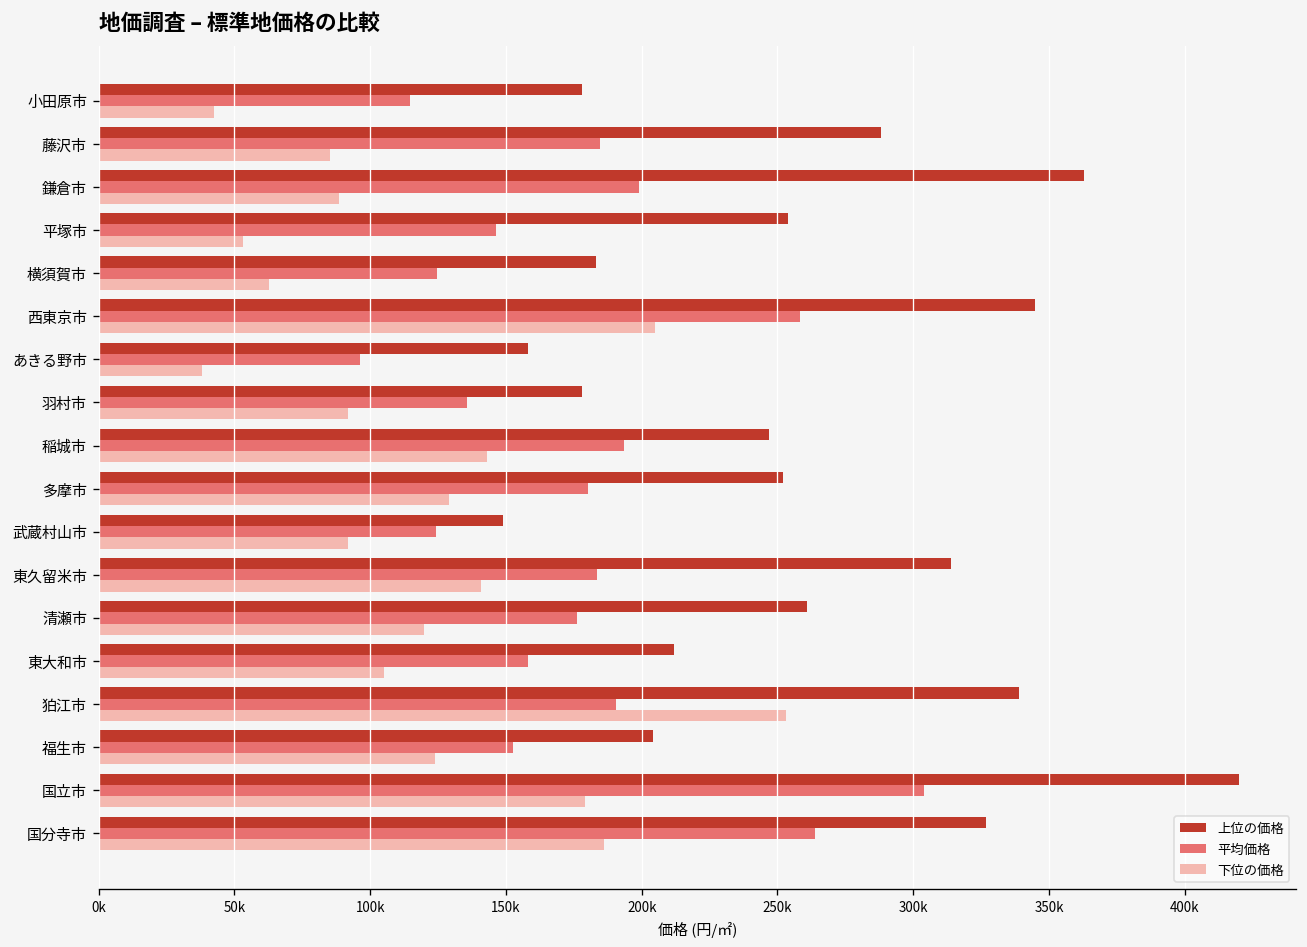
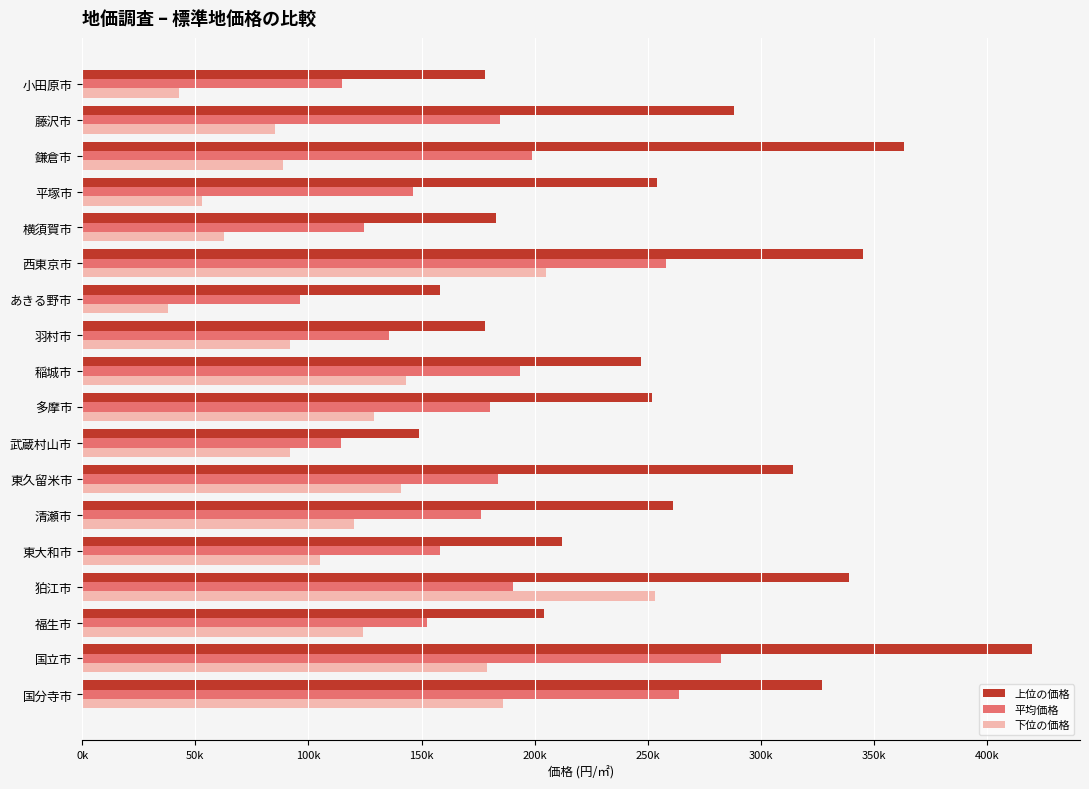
  {
    "上位の価格": {
      "小田原市": 178000,
      "藤沢市": 288000,
      "鎌倉市": 363000,
      "平塚市": 254000,
      "横須賀市": 183000,
      "西東京市": 345000,
      "あきる野市": 158000,
      "羽村市": 178000,
      "稲城市": 247000,
      "多摩市": 252000,
      "武蔵村山市": 149000,
      "東久留米市": 314000,
      "清瀬市": 261000,
      "東大和市": 212000,
      "狛江市": 339000,
      "福生市": 204000,
      "国立市": 420000,
      "国分寺市": 327000
    },
    "平均価格": {
      "小田原市": 115000,
      "藤沢市": 185000,
      "鎌倉市": 199000,
      "平塚市": 146000,
      "横須賀市": 125000,
      "西東京市": 258000,
      "あきる野市": 96000,
      "羽村市": 136000,
      "稲城市": 194000,
      "多摩市": 180000,
-     "武蔵村山市": 124000,
+     "武蔵村山市": 114000,
      "東久留米市": 184000,
      "清瀬市": 176000,
      "東大和市": 158000,
      "狛江市": 191000,
      "福生市": 153000,
-     "国立市": 304000,
+     "国立市": 282000,
      "国分寺市": 264000
    },
    "下位の価格": {
      "小田原市": 43000,
      "藤沢市": 85000,
      "鎌倉市": 89000,
      "平塚市": 53000,
      "横須賀市": 63000,
      "西東京市": 205000,
      "あきる野市": 38000,
      "羽村市": 92000,
      "稲城市": 143000,
      "多摩市": 129000,
      "武蔵村山市": 92000,
      "東久留米市": 141000,
      "清瀬市": 120000,
      "東大和市": 105000,
      "狛江市": 253000,
      "福生市": 124000,
      "国立市": 179000,
      "国分寺市": 186000
    }
  }
